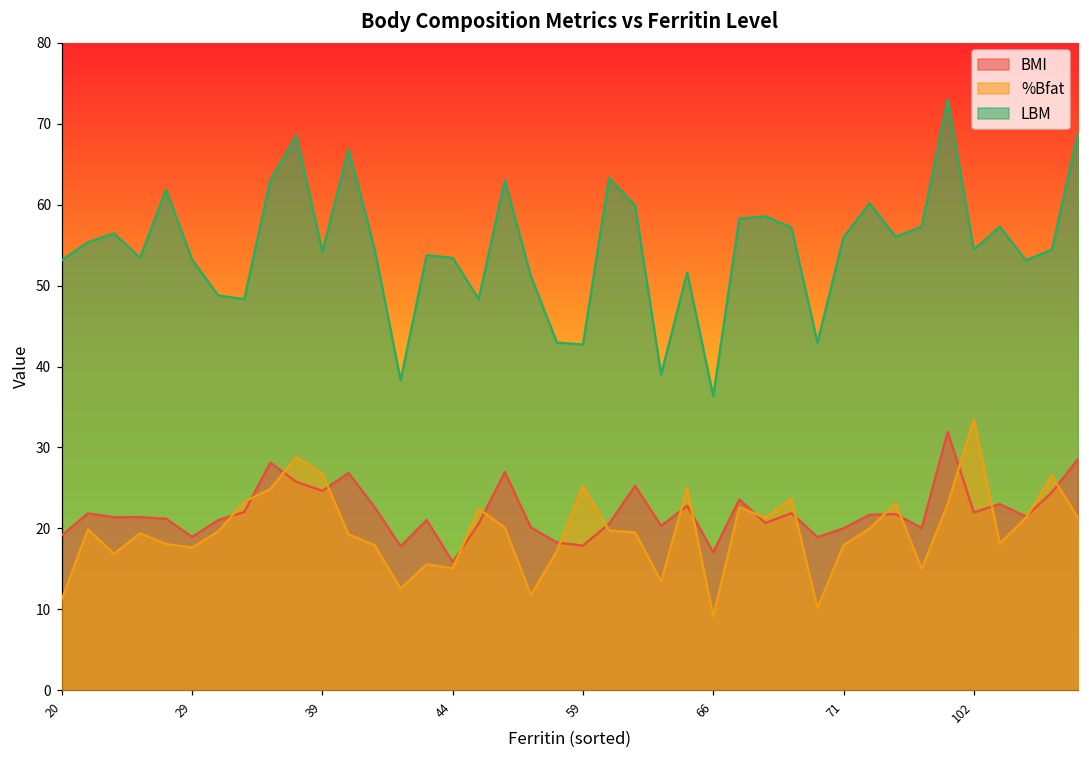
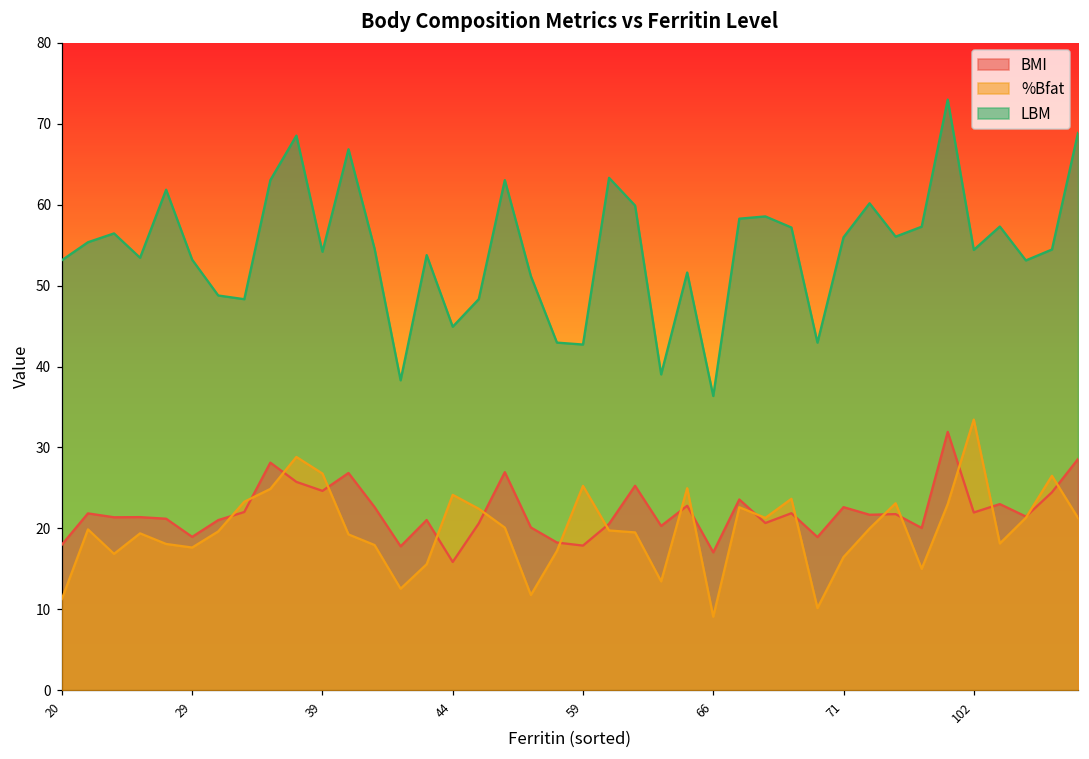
  {
    "BMI": {
-     "20": 19,
+     "20": 18,
      "44": 16,
      "59": 18,
      "66": 17,
-     "71": 20,
+     "71": 23,
      "102": 22
    },
    "%Bfat": {
      "20": 11,
-     "44": 15,
+     "44": 24,
      "59": 25,
      "66": 9,
-     "71": 18,
+     "71": 16,
      "102": 33
    },
    "LBM": {
      "20": 53,
-     "44": 53,
+     "44": 45,
      "59": 43,
      "66": 36,
      "71": 56,
      "102": 54
    }
  }
